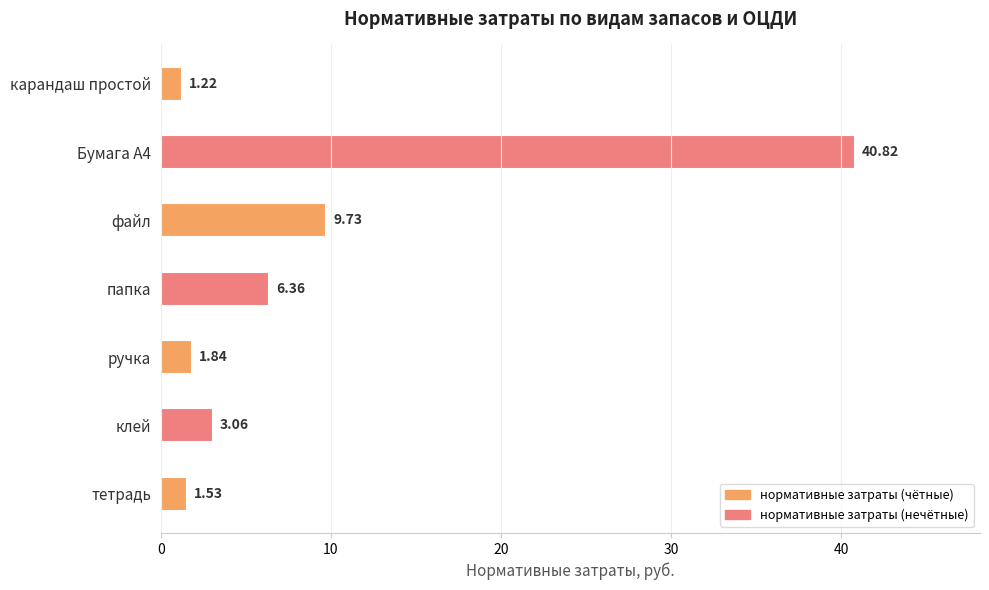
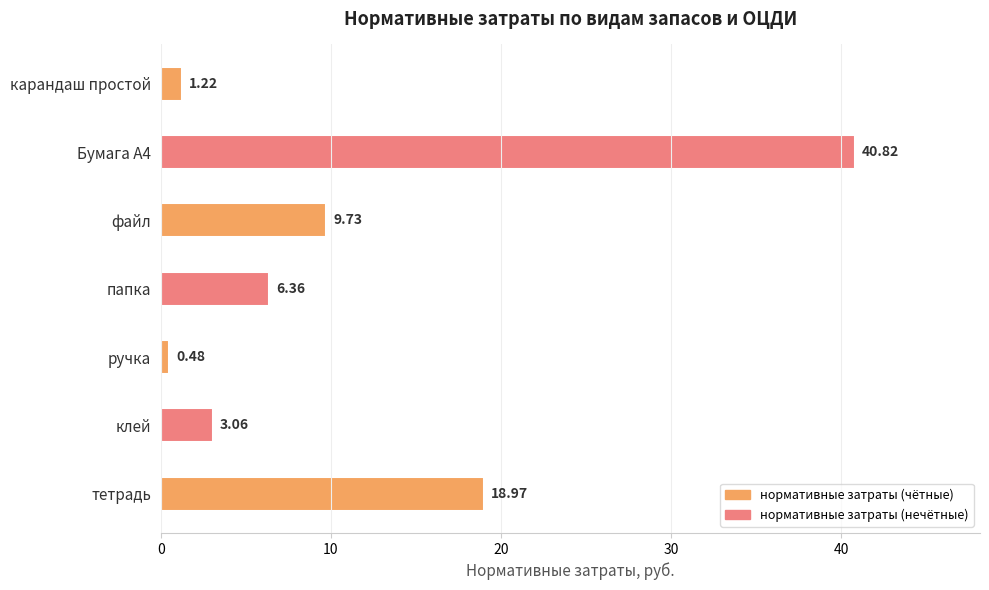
  {
    "карандаш простой": 1.22,
    "Бумага А4": 40.82,
    "файл": 9.73,
    "папка": 6.36,
-   "ручка": 1.84,
+   "ручка": 0.48,
    "клей": 3.06,
-   "тетрадь": 1.53
+   "тетрадь": 18.97
  }
